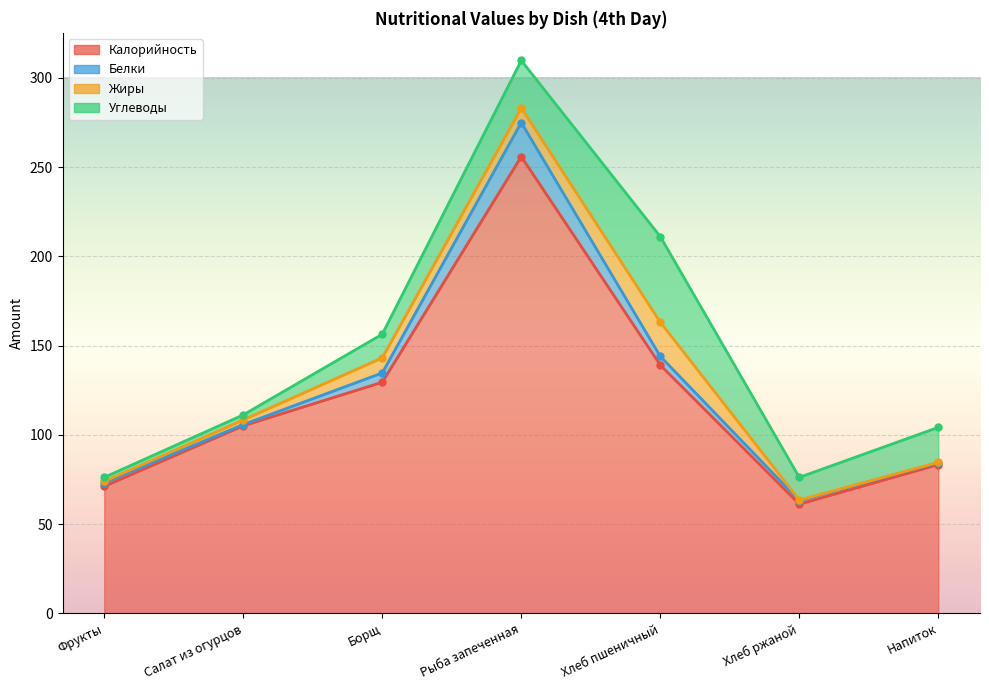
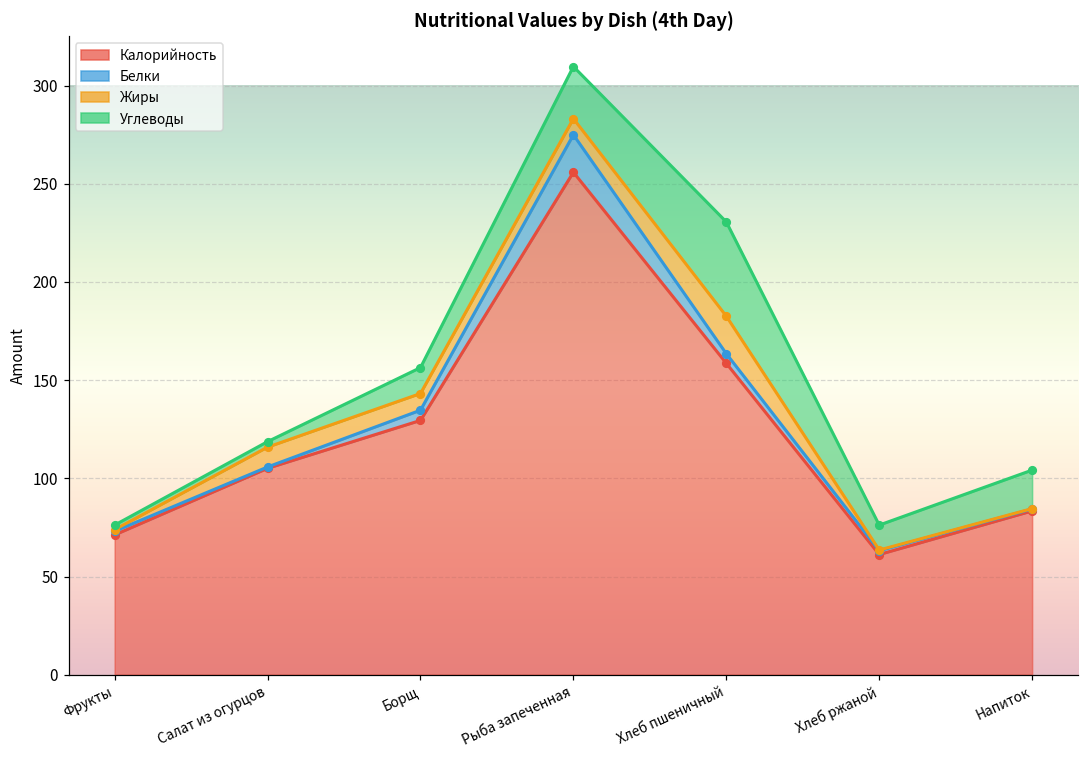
  {
    "Калорийность": {
      "Фрукты": 71,
      "Борщ": 130,
      "Рыба запеченная": 256,
-     "Хлеб пшеничный": 139,
+     "Хлеб пшеничный": 159,
      "Хлеб ржаной": 61
    },
    "Белки": {
      "Борщ": 5,
      "Рыба запеченная": 19,
      "Хлеб пшеничный": 5
    },
    "Жиры": {
-     "Салат из огурцов": 3,
+     "Салат из огурцов": 10,
      "Борщ": 9,
      "Рыба запеченная": 8,
      "Хлеб пшеничный": 19
    },
    "Углеводы": {
      "Фрукты": 2,
      "Салат из огурцов": 3,
      "Борщ": 13,
      "Рыба запеченная": 27,
      "Хлеб пшеничный": 48,
      "Хлеб ржаной": 13,
      "Напиток": 20
    }
  }
